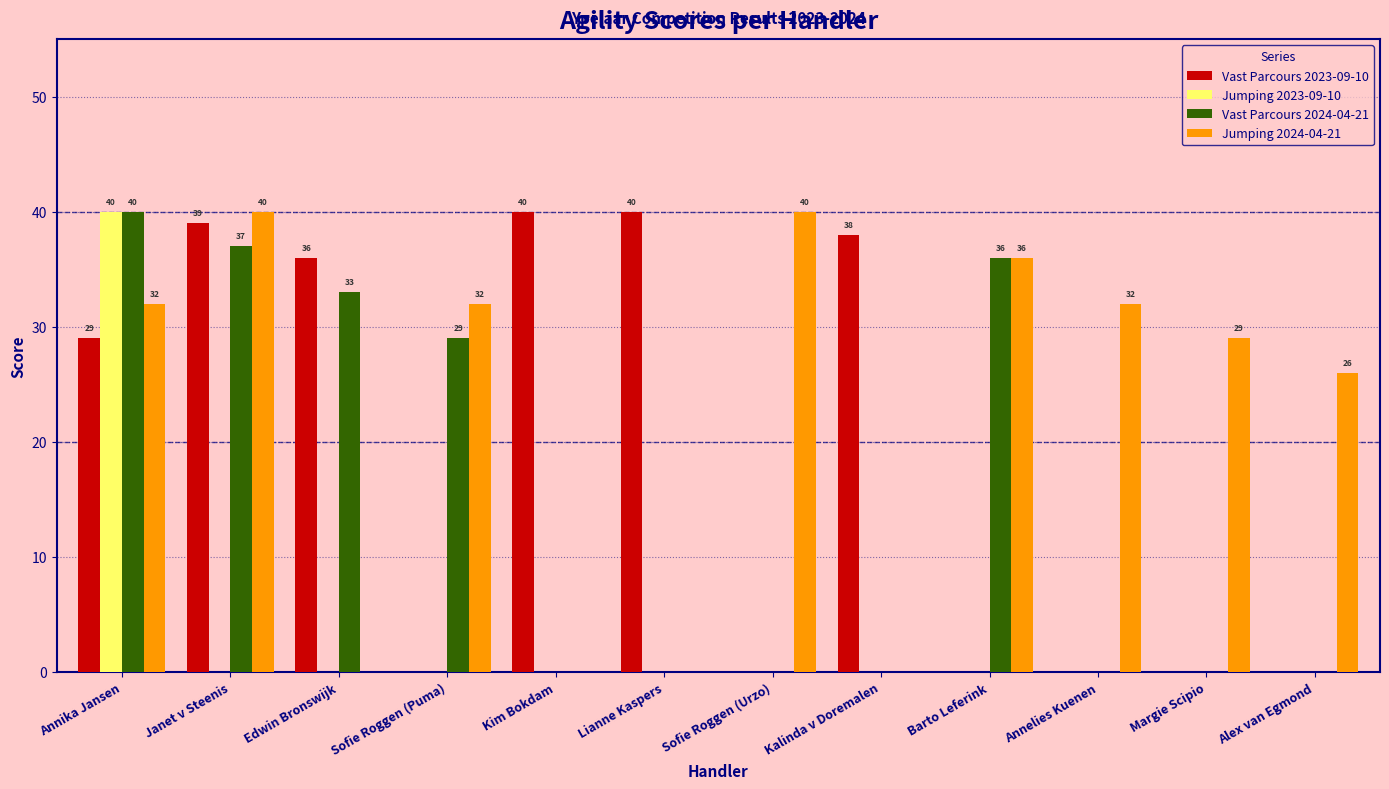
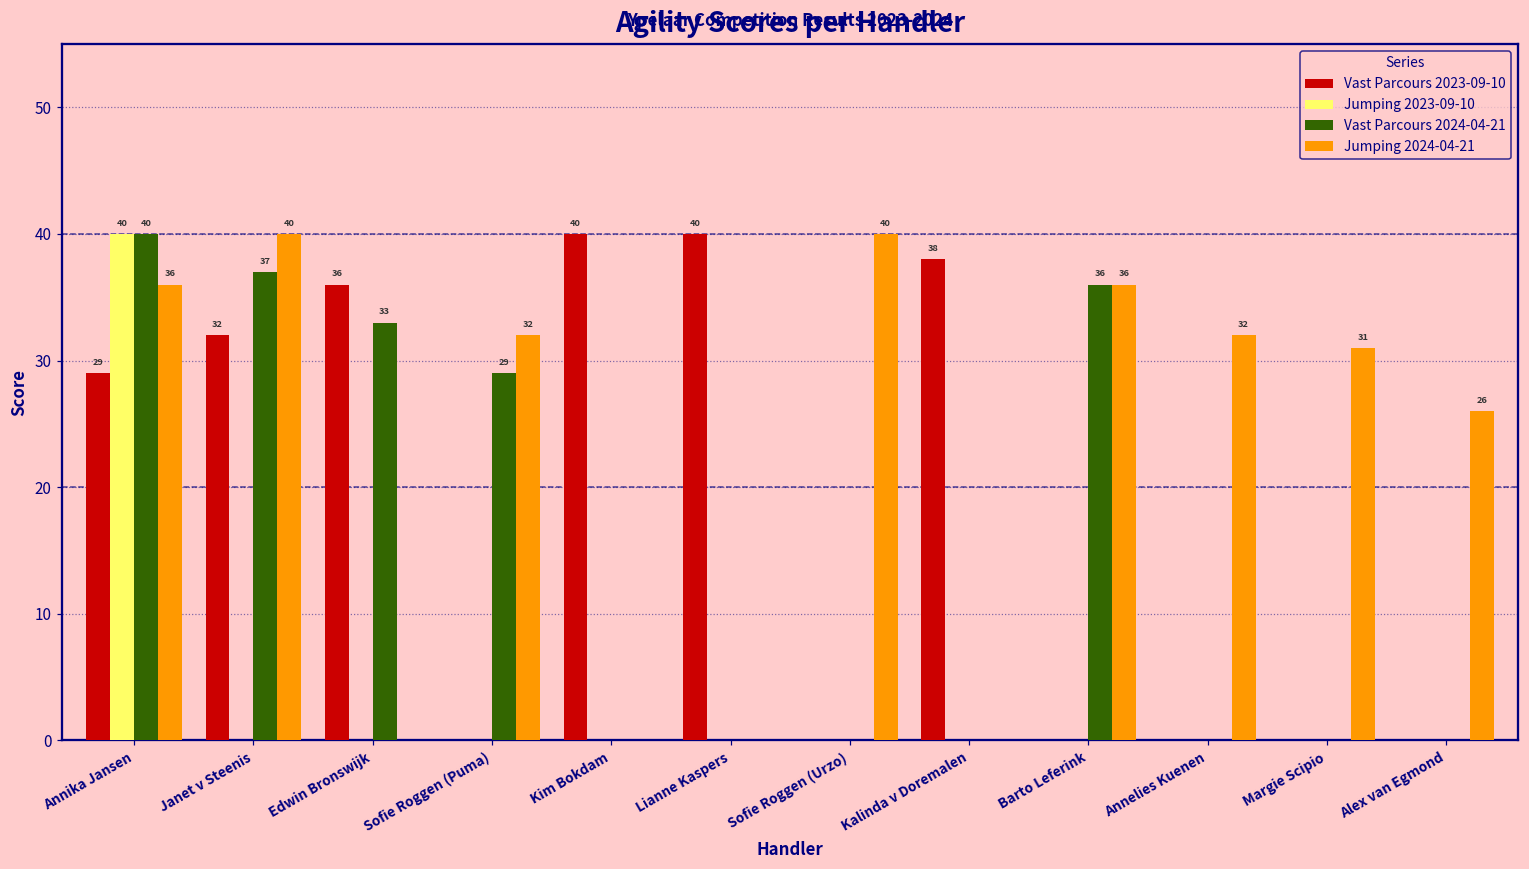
  {
    "Vast Parcours 2023-09-10": {
      "Annika Jansen": 29,
-     "Janet v Steenis": 39,
+     "Janet v Steenis": 32,
      "Edwin Bronswijk": 36,
      "Kim Bokdam": 40,
      "Lianne Kaspers": 40,
      "Kalinda v Doremalen": 38
    },
    "Jumping 2023-09-10": {
      "Annika Jansen": 40
    },
    "Vast Parcours 2024-04-21": {
      "Annika Jansen": 40,
      "Janet v Steenis": 37,
      "Edwin Bronswijk": 33,
      "Sofie Roggen (Puma)": 29,
      "Barto Leferink": 36
    },
    "Jumping 2024-04-21": {
-     "Annika Jansen": 32,
+     "Annika Jansen": 36,
      "Janet v Steenis": 40,
      "Sofie Roggen (Puma)": 32,
      "Sofie Roggen (Urzo)": 40,
      "Barto Leferink": 36,
      "Annelies Kuenen": 32,
-     "Margie Scipio": 29,
+     "Margie Scipio": 31,
      "Alex van Egmond": 26
    }
  }
